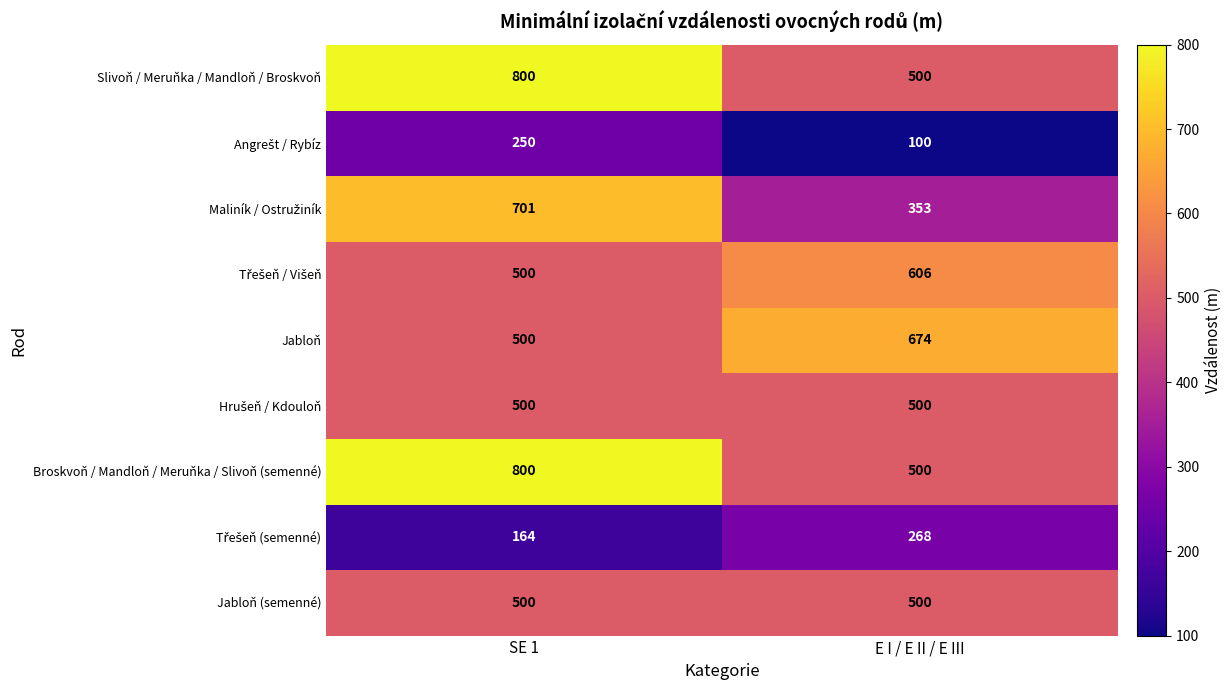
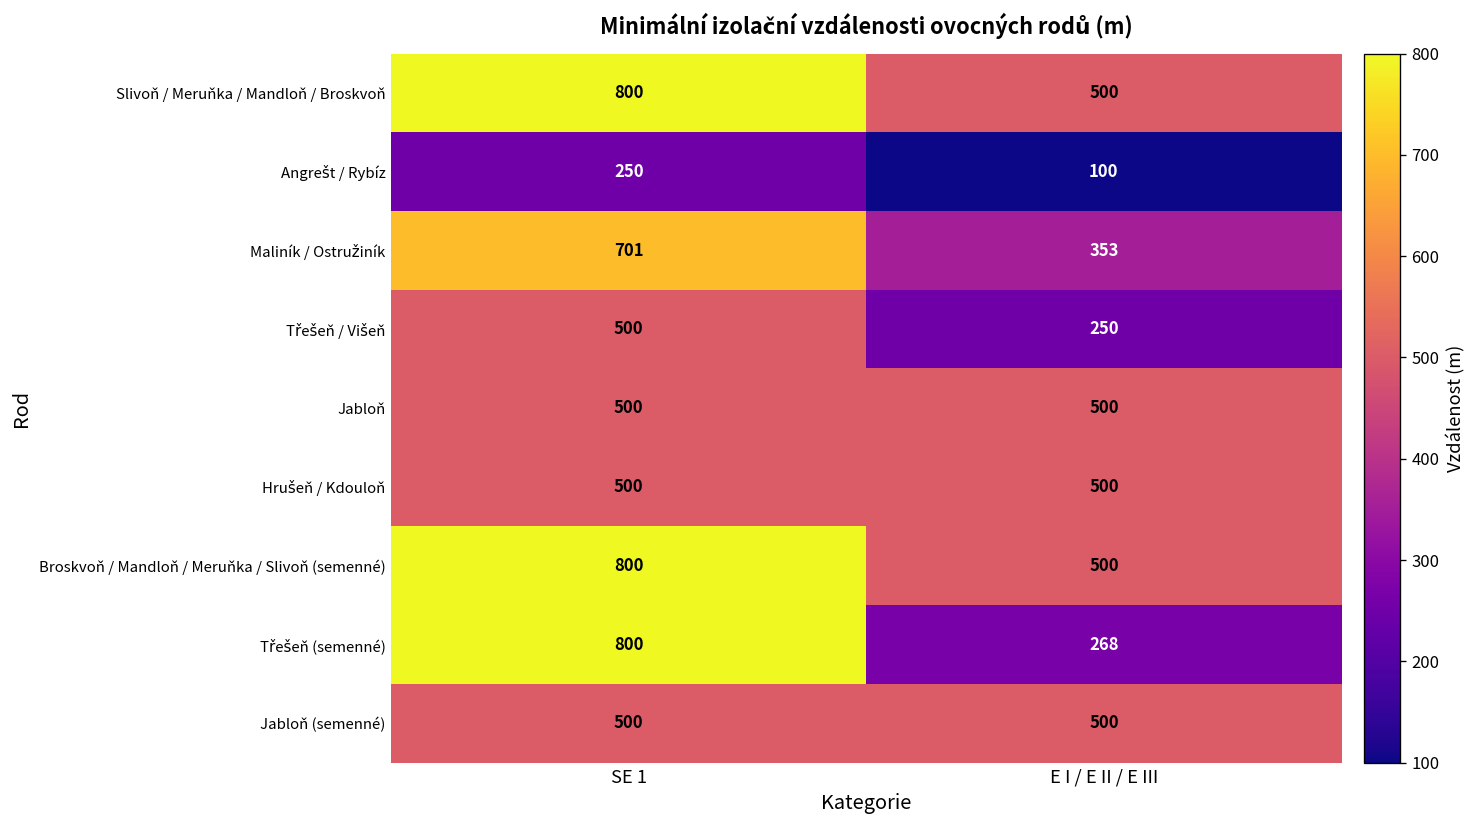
  {
    "Slivoň / Meruňka / Mandloň / Broskvoň": {
      "SE 1": 800,
      "E I / E II / E III": 500
    },
    "Angrešt / Rybíz": {
      "SE 1": 250,
      "E I / E II / E III": 100
    },
    "Maliník / Ostružiník": {
      "SE 1": 701,
      "E I / E II / E III": 353
    },
    "Třešeň / Višeň": {
      "SE 1": 500,
-     "E I / E II / E III": 606
+     "E I / E II / E III": 250
    },
    "Jabloň": {
      "SE 1": 500,
-     "E I / E II / E III": 674
+     "E I / E II / E III": 500
    },
    "Hrušeň / Kdouloň": {
      "SE 1": 500,
      "E I / E II / E III": 500
    },
    "Broskvoň / Mandloň / Meruňka / Slivoň (semenné)": {
      "SE 1": 800,
      "E I / E II / E III": 500
    },
    "Třešeň (semenné)": {
-     "SE 1": 164,
+     "SE 1": 800,
      "E I / E II / E III": 268
    },
    "Jabloň (semenné)": {
      "SE 1": 500,
      "E I / E II / E III": 500
    }
  }
